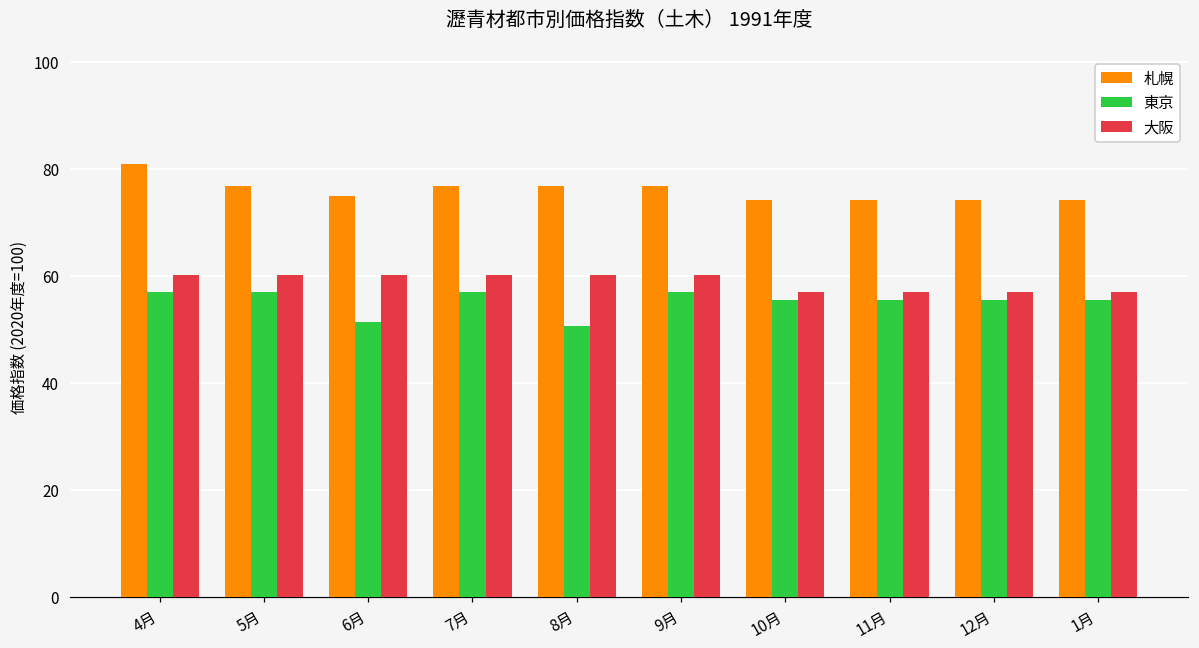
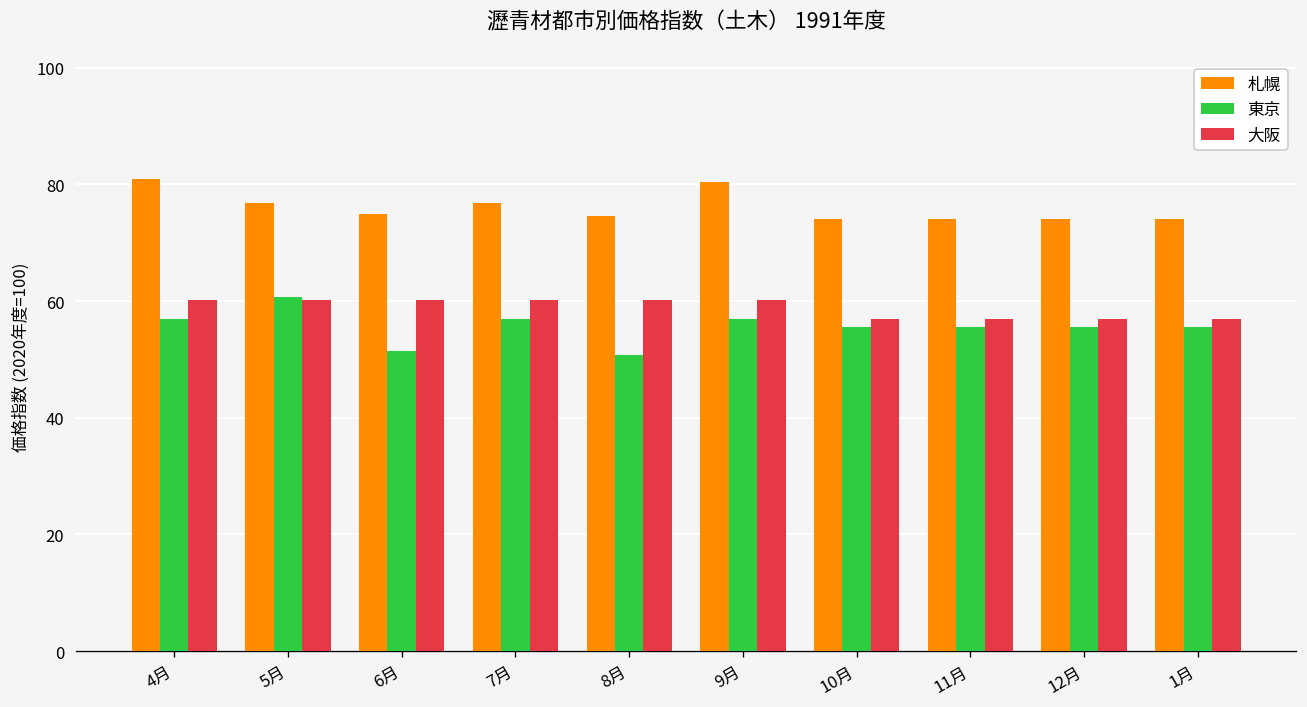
  {
    "札幌": {
      "4月": 81,
      "5月": 77,
      "6月": 75,
      "7月": 77,
-     "8月": 77,
-     "9月": 77,
+     "8月": 75,
+     "9月": 80,
      "10月": 74,
      "11月": 74,
      "12月": 74,
      "1月": 74
    },
    "東京": {
      "4月": 57,
-     "5月": 57,
+     "5月": 61,
      "6月": 51,
      "7月": 57,
      "8月": 51,
      "9月": 57,
      "10月": 56,
      "11月": 56,
      "12月": 56,
      "1月": 56
    },
    "大阪": {
      "4月": 60,
      "5月": 60,
      "6月": 60,
      "7月": 60,
      "8月": 60,
      "9月": 60,
      "10月": 57,
      "11月": 57,
      "12月": 57,
      "1月": 57
    }
  }
